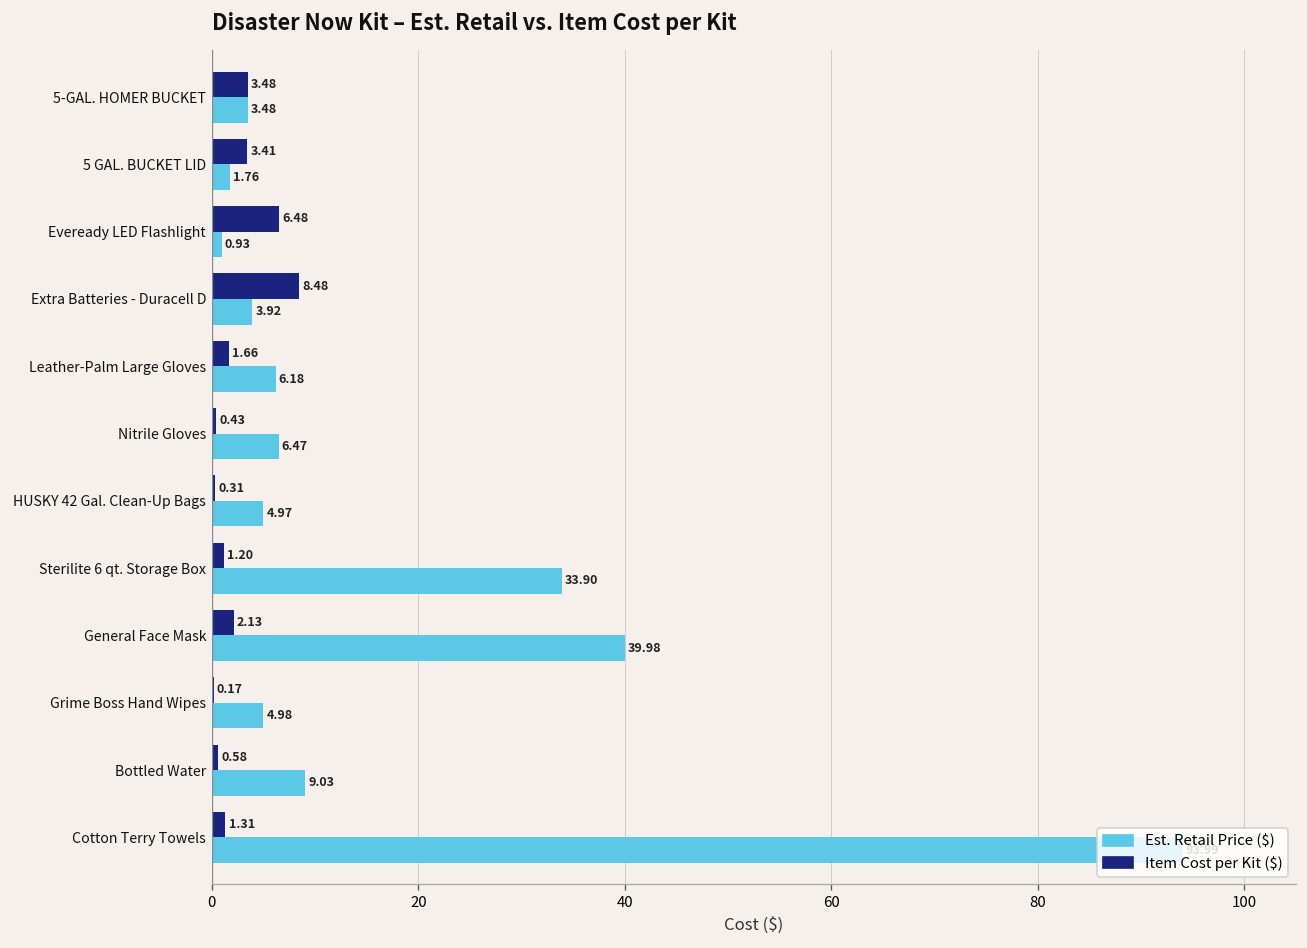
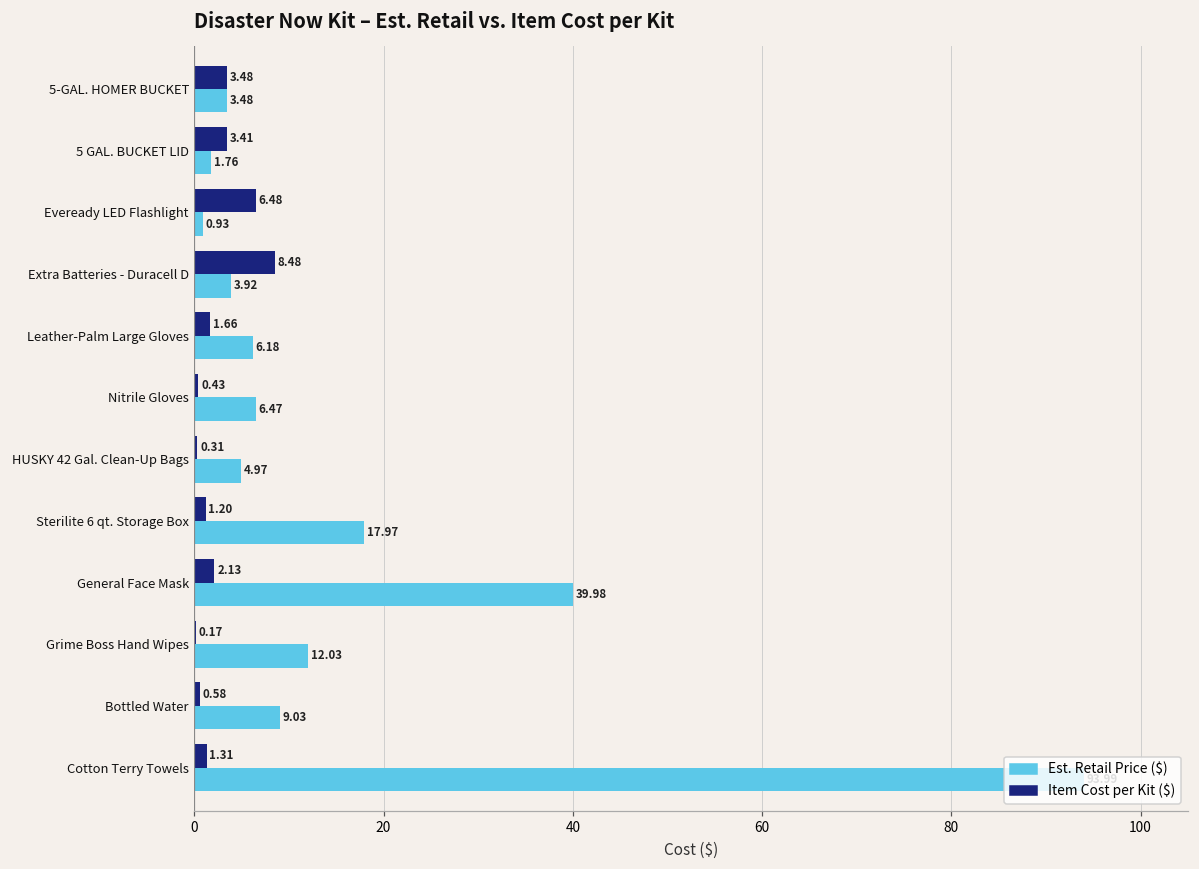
  {
    "Est. Retail Price ($)": {
      "5-GAL. HOMER BUCKET": 3.48,
      "5 GAL. BUCKET LID": 1.76,
      "Eveready LED Flashlight": 0.93,
      "Extra Batteries - Duracell D": 3.92,
      "Leather-Palm Large Gloves": 6.18,
      "Nitrile Gloves": 6.47,
      "HUSKY 42 Gal. Clean-Up Bags": 4.97,
-     "Sterilite 6 qt. Storage Box": 33.90,
+     "Sterilite 6 qt. Storage Box": 17.97,
      "General Face Mask": 39.98,
-     "Grime Boss Hand Wipes": 4.98,
+     "Grime Boss Hand Wipes": 12.03,
      "Bottled Water": 9.03
    },
    "Item Cost per Kit ($)": {
      "5-GAL. HOMER BUCKET": 3.48,
      "5 GAL. BUCKET LID": 3.41,
      "Eveready LED Flashlight": 6.48,
      "Extra Batteries - Duracell D": 8.48,
      "Leather-Palm Large Gloves": 1.66,
      "Nitrile Gloves": 0.43,
      "HUSKY 42 Gal. Clean-Up Bags": 0.31,
      "Sterilite 6 qt. Storage Box": 1.20,
      "General Face Mask": 2.13,
      "Grime Boss Hand Wipes": 0.17,
      "Bottled Water": 0.58,
      "Cotton Terry Towels": 1.31
    }
  }
